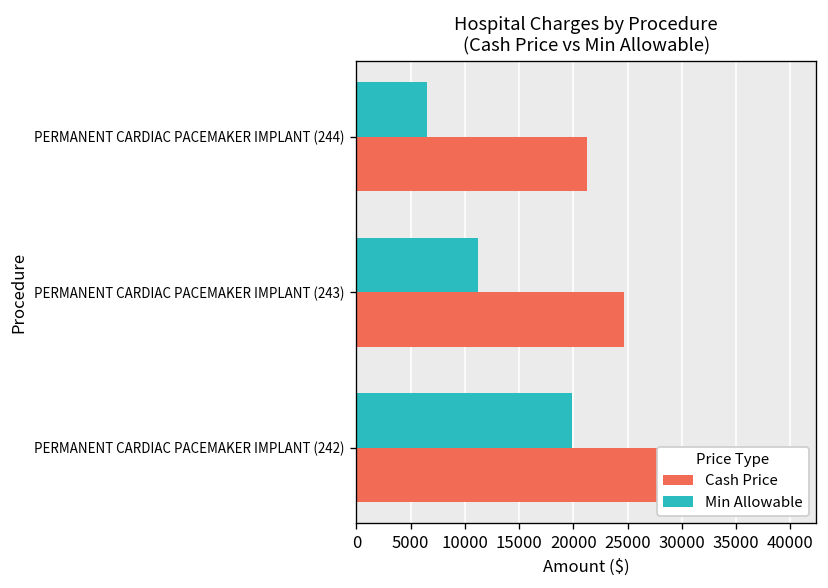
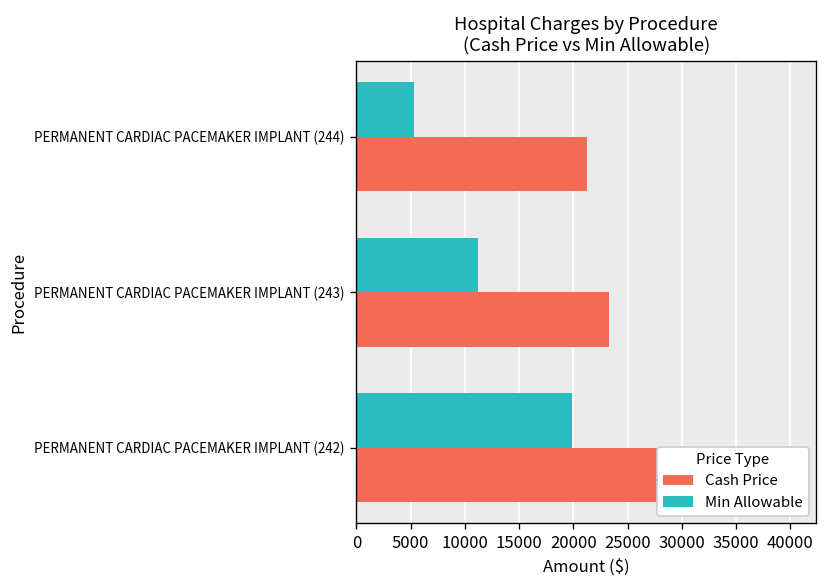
  {
    "Cash Price": {
      "PERMANENT CARDIAC PACEMAKER IMPLANT (244)": 21000,
-     "PERMANENT CARDIAC PACEMAKER IMPLANT (243)": 25000
+     "PERMANENT CARDIAC PACEMAKER IMPLANT (243)": 23000
    },
    "Min Allowable": {
-     "PERMANENT CARDIAC PACEMAKER IMPLANT (244)": 7000,
+     "PERMANENT CARDIAC PACEMAKER IMPLANT (244)": 5000,
      "PERMANENT CARDIAC PACEMAKER IMPLANT (243)": 11000,
      "PERMANENT CARDIAC PACEMAKER IMPLANT (242)": 20000
    }
  }
